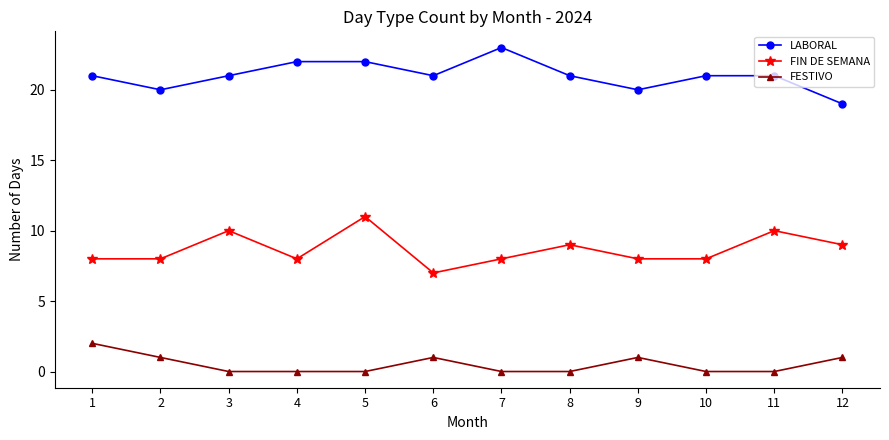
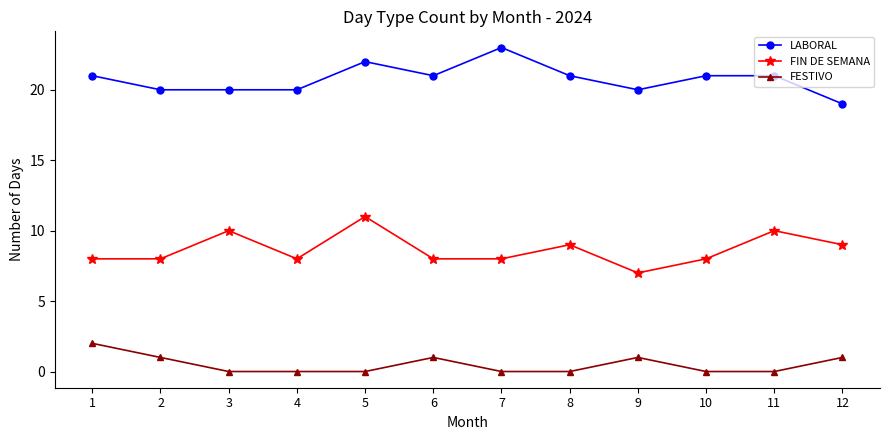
  {
    "LABORAL": {
      "1": 21,
      "2": 20,
-     "3": 21,
-     "4": 22,
+     "3": 20,
+     "4": 20,
      "5": 22,
      "6": 21,
      "7": 23,
      "8": 21,
      "9": 20,
      "10": 21,
      "12": 19
    },
    "FIN DE SEMANA": {
      "1": 8,
      "2": 8,
      "3": 10,
      "4": 8,
      "5": 11,
-     "6": 7,
+     "6": 8,
      "7": 8,
      "8": 9,
-     "9": 8,
+     "9": 7,
      "10": 8,
      "11": 10,
      "12": 9
    },
    "FESTIVO": {
      "1": 2,
      "2": 1,
      "3": 0,
      "4": 0,
      "5": 0,
      "6": 1,
      "7": 0,
      "8": 0,
      "9": 1,
      "10": 0,
      "11": 0,
      "12": 1
    }
  }
